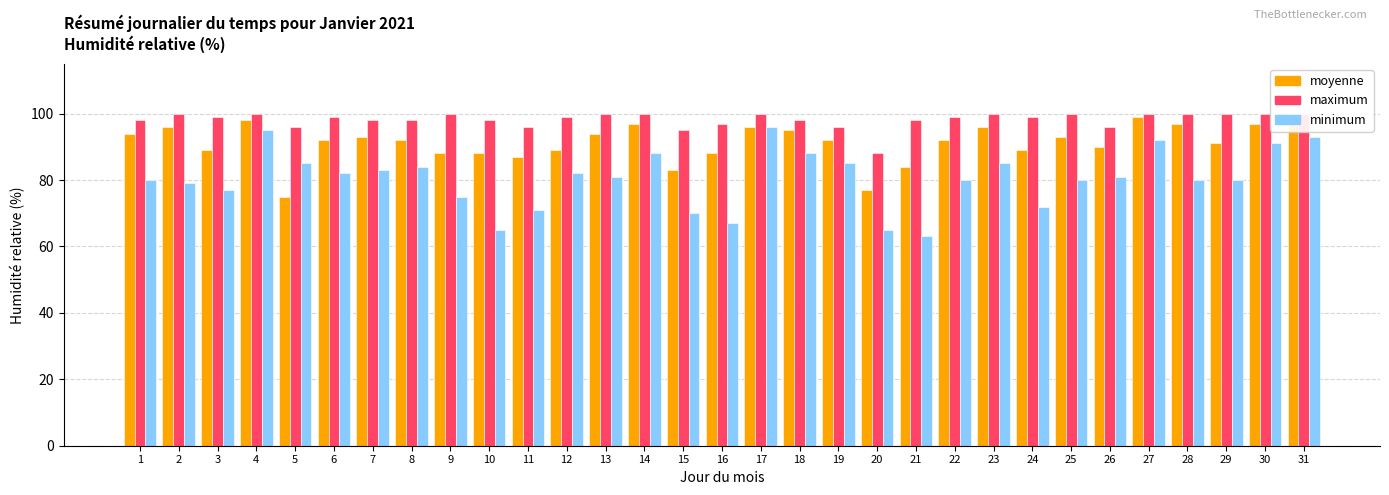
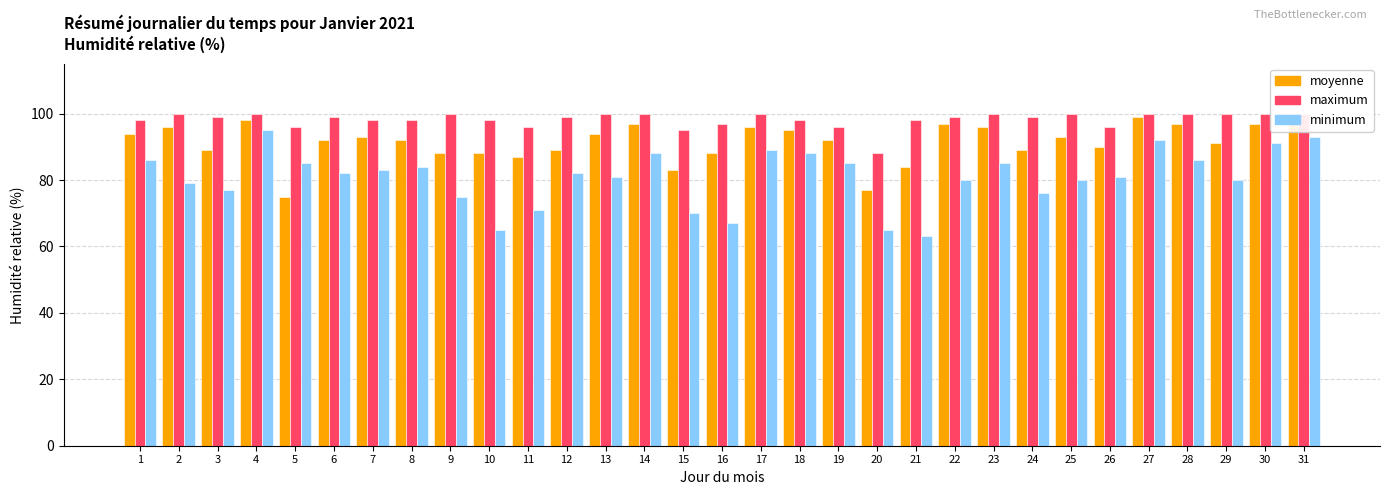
  {
    "moyenne": {
      "1": 94,
      "2": 96,
      "3": 89,
      "4": 98,
      "5": 75,
      "6": 92,
      "7": 93,
      "8": 92,
      "9": 88,
      "10": 88,
      "11": 87,
      "12": 89,
      "13": 94,
      "14": 97,
      "15": 83,
      "16": 88,
      "17": 96,
      "18": 95,
      "19": 92,
      "20": 77,
      "21": 84,
-     "22": 92,
+     "22": 97,
      "23": 96,
      "24": 89,
      "25": 93,
      "26": 90,
      "27": 99,
      "28": 97,
      "29": 91,
      "30": 97
    },
    "maximum": {
      "1": 98,
      "2": 100,
      "3": 99,
      "4": 100,
      "5": 96,
      "6": 99,
      "7": 98,
      "8": 98,
      "9": 100,
      "10": 98,
      "11": 96,
      "12": 99,
      "13": 100,
      "14": 100,
      "15": 95,
      "16": 97,
      "17": 100,
      "18": 98,
      "19": 96,
      "20": 88,
      "21": 98,
      "22": 99,
      "23": 100,
      "24": 99,
      "25": 100,
      "26": 96,
      "27": 100,
      "28": 100,
      "29": 100,
      "30": 100
    },
    "minimum": {
-     "1": 80,
+     "1": 86,
      "2": 79,
      "3": 77,
      "4": 95,
      "5": 85,
      "6": 82,
      "7": 83,
      "8": 84,
      "9": 75,
      "10": 65,
      "11": 71,
      "12": 82,
      "13": 81,
      "14": 88,
      "15": 70,
      "16": 67,
-     "17": 96,
+     "17": 89,
      "18": 88,
      "19": 85,
      "20": 65,
      "21": 63,
      "22": 80,
      "23": 85,
-     "24": 72,
+     "24": 76,
      "25": 80,
      "26": 81,
      "27": 92,
-     "28": 80,
+     "28": 86,
      "29": 80,
      "30": 91,
      "31": 93
    }
  }
